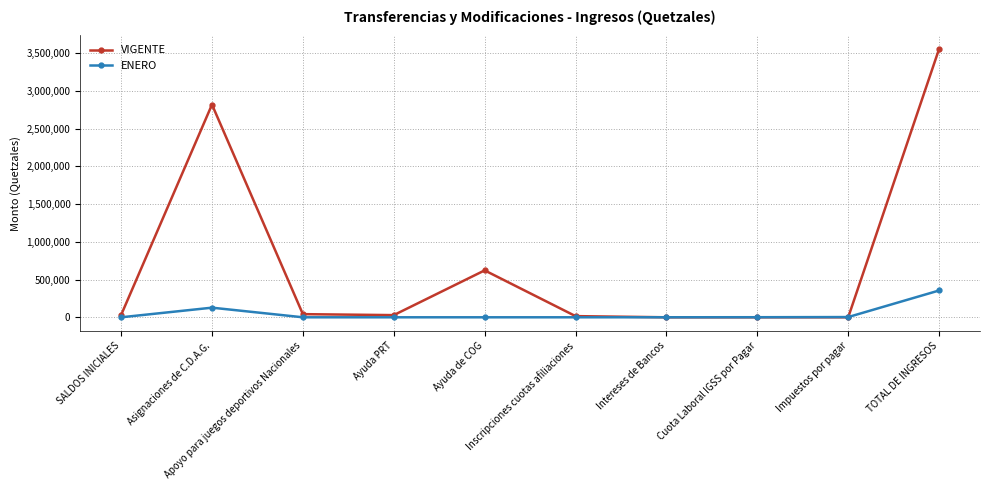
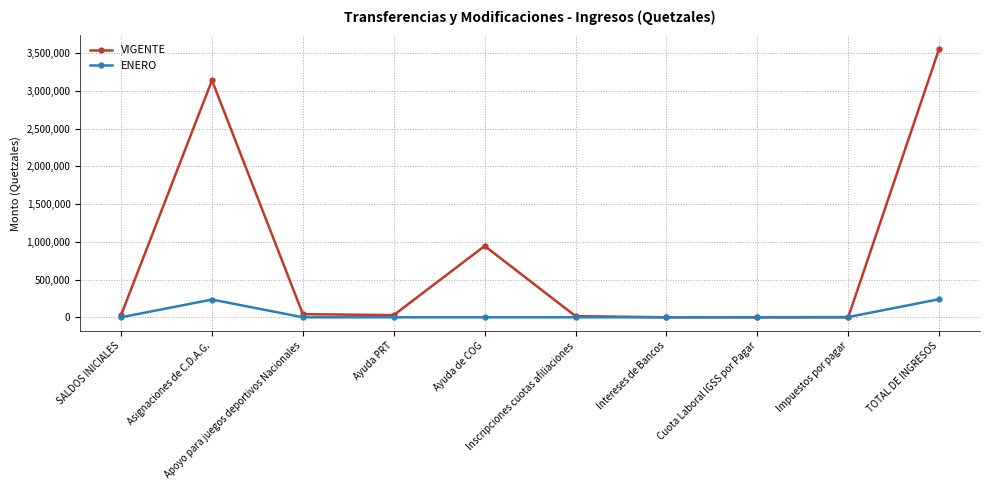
  {
    "VIGENTE": {
-     "Asignaciones de C.D.A.G.": "2,800,000",
+     "Asignaciones de C.D.A.G.": "3,100,000",
      "Apoyo para juegos deportivos Nacionales": "0",
-     "Ayuda de COG": "600,000",
+     "Ayuda de COG": "900,000",
      "TOTAL DE INGRESOS": "3,600,000"
    },
    "ENERO": {
-     "Asignaciones de C.D.A.G.": "100,000",
+     "Asignaciones de C.D.A.G.": "200,000",
      "Apoyo para juegos deportivos Nacionales": "0",
      "Ayuda de COG": "0",
-     "TOTAL DE INGRESOS": "400,000"
+     "TOTAL DE INGRESOS": "200,000"
    }
  }
